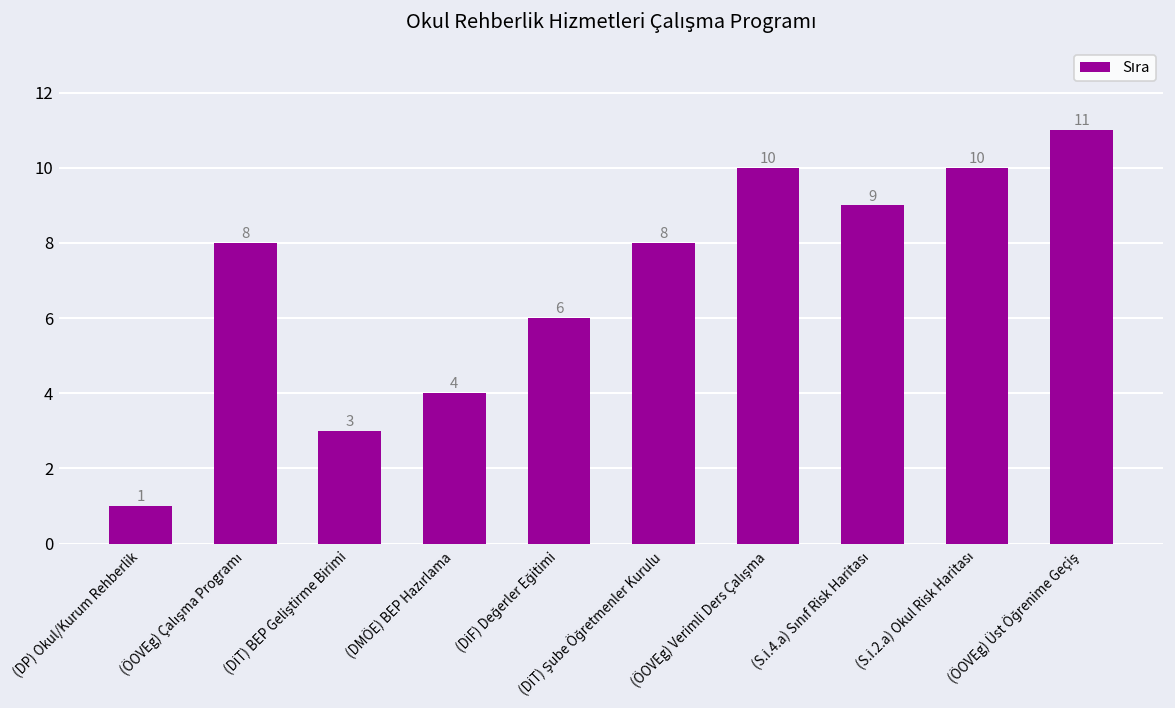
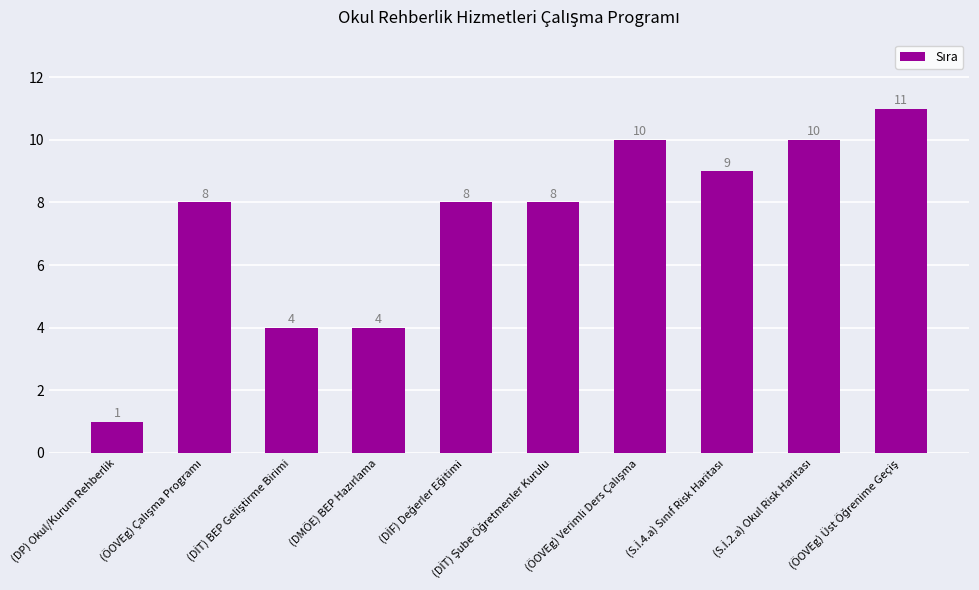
  {
    "(DP) Okul/Kurum Rehberlik": 1,
    "(ÖOVEg) Çalışma Programı": 8,
-   "(DİT) BEP Geliştirme Birimi": 3,
+   "(DİT) BEP Geliştirme Birimi": 4,
    "(DMÖE) BEP Hazırlama": 4,
-   "(DİF) Değerler Eğitimi": 6,
+   "(DİF) Değerler Eğitimi": 8,
    "(DİT) Şube Öğretmenler Kurulu": 8,
    "(ÖOVEg) Verimli Ders Çalışma": 10,
    "(S.İ.4.a) Sınıf Risk Haritası": 9,
    "(S.İ.2.a) Okul Risk Haritası": 10,
    "(ÖOVEg) Üst Öğrenime Geçiş": 11
  }
